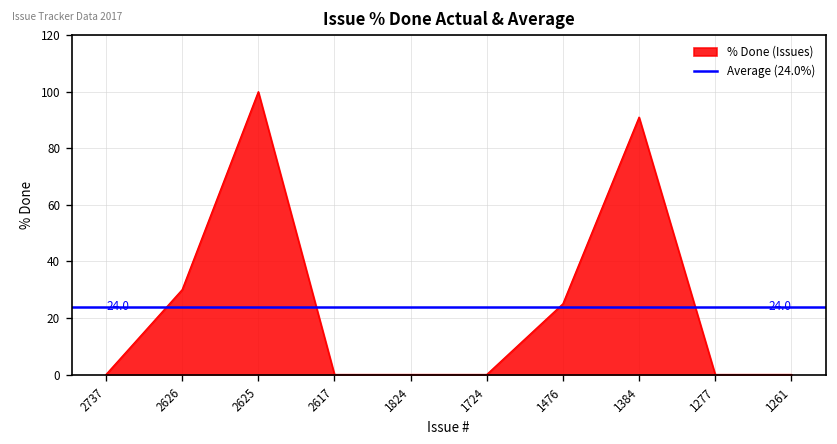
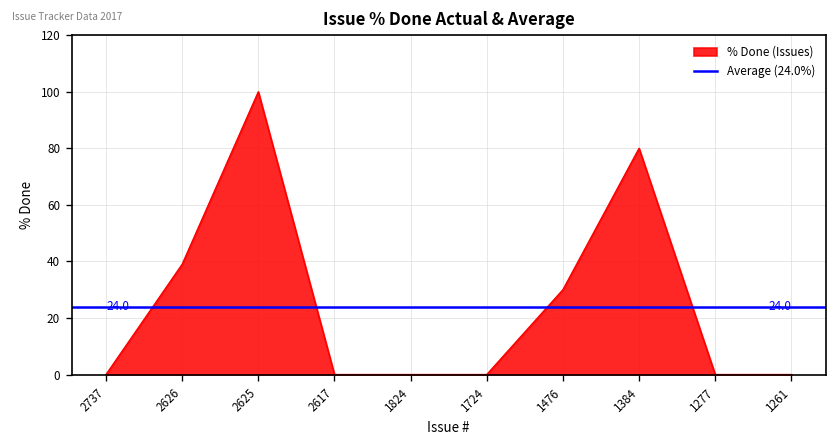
  {
    "2737": 0,
-   "2626": 30,
+   "2626": 39,
    "2625": 100,
    "2617": 0,
    "1824": 0,
    "1724": 0,
-   "1476": 25,
-   "1384": 91,
+   "1476": 30,
+   "1384": 80,
    "1277": 0,
    "1261": 0
  }
